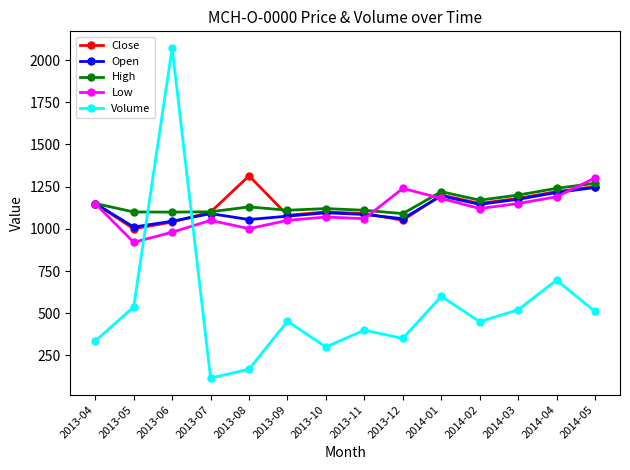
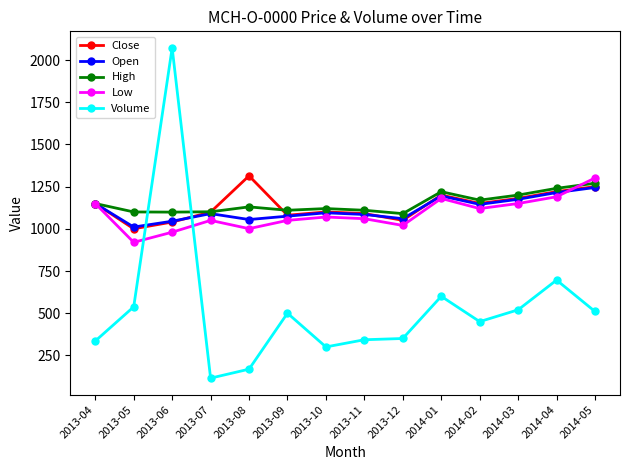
  {
    "Close": {
      "2013-08": 1310
    },
    "Open": {
      "2013-08": 1060
    },
    "High": {
      "2013-05": 1100,
      "2013-06": 1100,
      "2013-08": 1130,
      "2013-09": 1110,
      "2013-10": 1120,
      "2013-11": 1110,
      "2013-12": 1090,
      "2014-01": 1220,
      "2014-02": 1170,
      "2014-03": 1200,
      "2014-04": 1240,
      "2014-05": 1270
    },
    "Low": {
      "2013-05": 920,
      "2013-06": 980,
      "2013-07": 1050,
      "2013-08": 1000,
      "2013-09": 1050,
      "2013-10": 1070,
      "2013-11": 1060,
-     "2013-12": 1240,
+     "2013-12": 1020,
      "2014-02": 1120,
      "2014-03": 1150,
      "2014-04": 1190,
      "2014-05": 1300
    },
    "Volume": {
      "2013-04": 340,
      "2013-05": 540,
      "2013-06": 2070,
      "2013-07": 120,
      "2013-08": 170,
-     "2013-09": 450,
+     "2013-09": 500,
      "2013-10": 300,
-     "2013-11": 400,
+     "2013-11": 340,
      "2013-12": 350,
      "2014-01": 600,
      "2014-02": 450,
      "2014-03": 520,
      "2014-04": 700,
      "2014-05": 510
    }
  }
